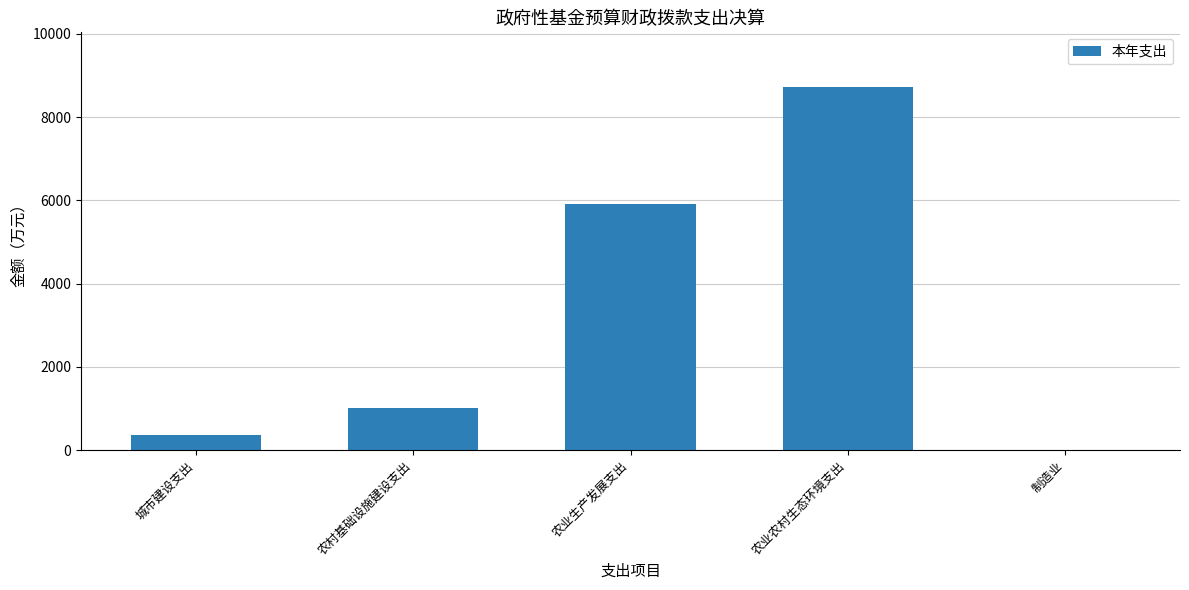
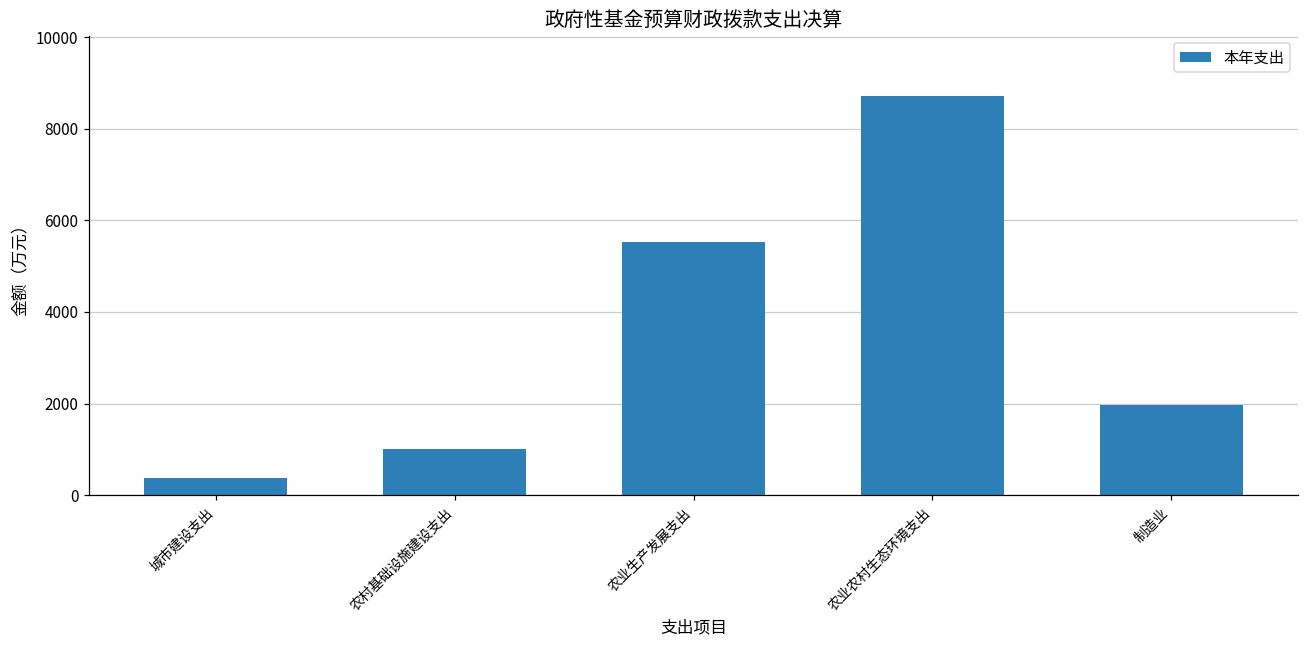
  {
    "城市建设支出": 400,
    "农村基础设施建设支出": 1000,
-   "农业生产发展支出": 5900,
+   "农业生产发展支出": 5500,
    "农业农村生态环境支出": 8700,
-   "制造业": 0
+   "制造业": 2000
  }
